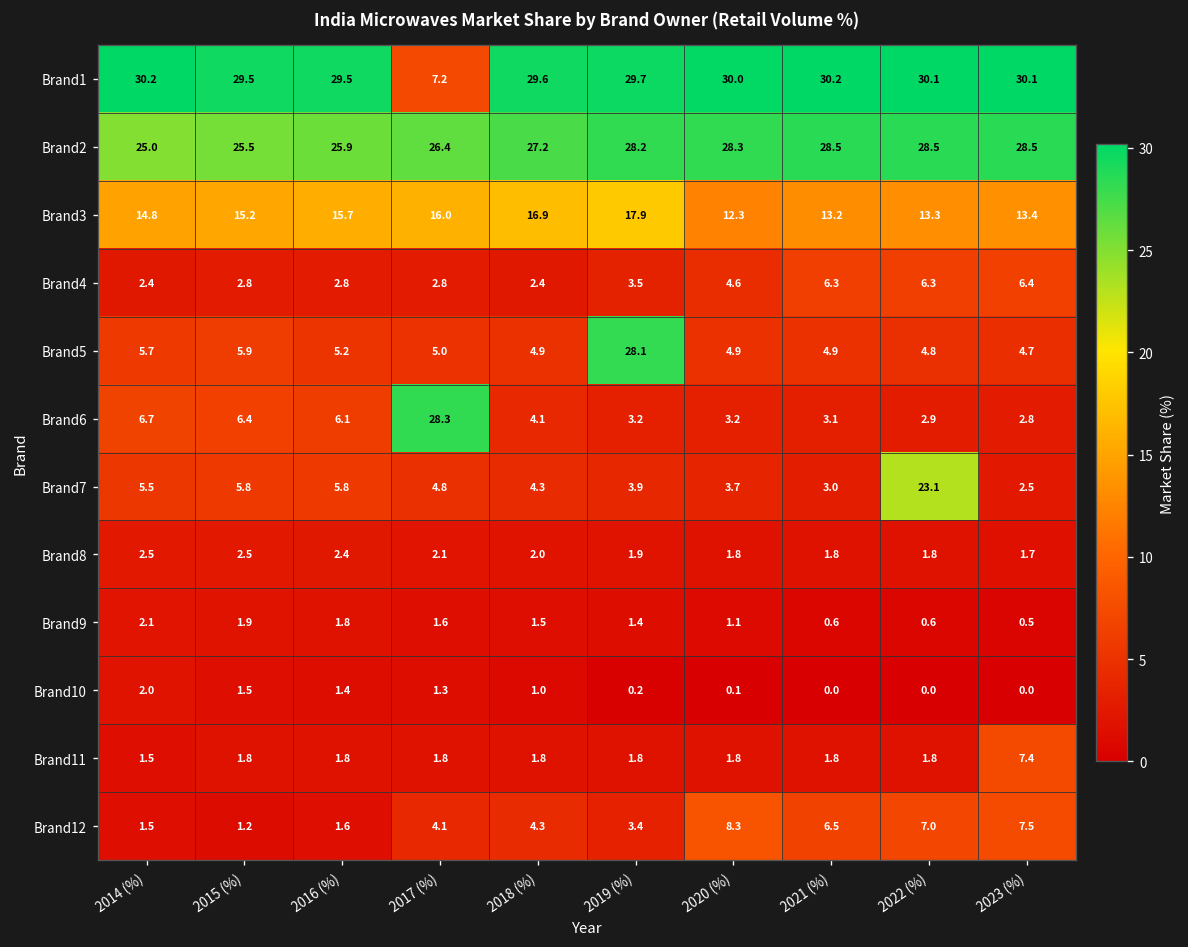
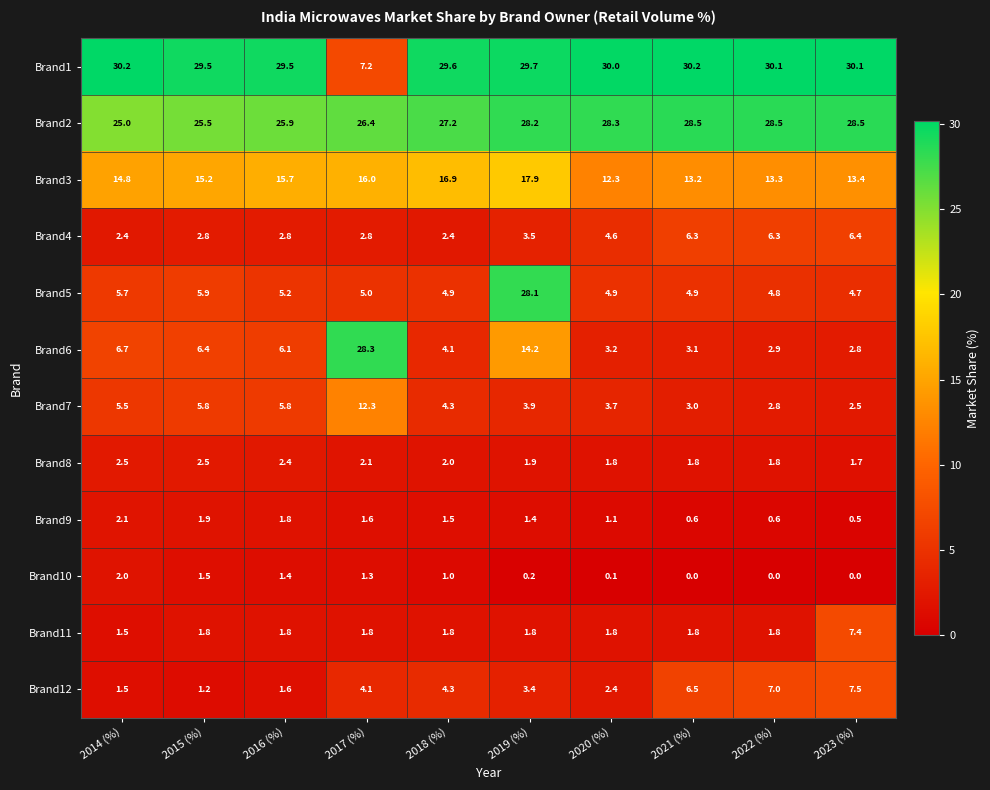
  {
    "Brand1": {
      "2014 (%)": 30.2,
      "2015 (%)": 29.5,
      "2016 (%)": 29.5,
      "2017 (%)": 7.2,
      "2018 (%)": 29.6,
      "2019 (%)": 29.7,
      "2020 (%)": 30.0,
      "2021 (%)": 30.2,
      "2022 (%)": 30.1,
      "2023 (%)": 30.1
    },
    "Brand2": {
      "2014 (%)": 25.0,
      "2015 (%)": 25.5,
      "2016 (%)": 25.9,
      "2017 (%)": 26.4,
      "2018 (%)": 27.2,
      "2019 (%)": 28.2,
      "2020 (%)": 28.3,
      "2021 (%)": 28.5,
      "2022 (%)": 28.5,
      "2023 (%)": 28.5
    },
    "Brand3": {
      "2014 (%)": 14.8,
      "2015 (%)": 15.2,
      "2016 (%)": 15.7,
      "2017 (%)": 16.0,
      "2018 (%)": 16.9,
      "2019 (%)": 17.9,
      "2020 (%)": 12.3,
      "2021 (%)": 13.2,
      "2022 (%)": 13.3,
      "2023 (%)": 13.4
    },
    "Brand4": {
      "2014 (%)": 2.4,
      "2015 (%)": 2.8,
      "2016 (%)": 2.8,
      "2017 (%)": 2.8,
      "2018 (%)": 2.4,
      "2019 (%)": 3.5,
      "2020 (%)": 4.6,
      "2021 (%)": 6.3,
      "2022 (%)": 6.3,
      "2023 (%)": 6.4
    },
    "Brand5": {
      "2014 (%)": 5.7,
      "2015 (%)": 5.9,
      "2016 (%)": 5.2,
      "2017 (%)": 5.0,
      "2018 (%)": 4.9,
      "2019 (%)": 28.1,
      "2020 (%)": 4.9,
      "2021 (%)": 4.9,
      "2022 (%)": 4.8,
      "2023 (%)": 4.7
    },
    "Brand6": {
      "2014 (%)": 6.7,
      "2015 (%)": 6.4,
      "2016 (%)": 6.1,
      "2017 (%)": 28.3,
      "2018 (%)": 4.1,
-     "2019 (%)": 3.2,
+     "2019 (%)": 14.2,
      "2020 (%)": 3.2,
      "2021 (%)": 3.1,
      "2022 (%)": 2.9,
      "2023 (%)": 2.8
    },
    "Brand7": {
      "2014 (%)": 5.5,
      "2015 (%)": 5.8,
      "2016 (%)": 5.8,
-     "2017 (%)": 4.8,
+     "2017 (%)": 12.3,
      "2018 (%)": 4.3,
      "2019 (%)": 3.9,
      "2020 (%)": 3.7,
      "2021 (%)": 3.0,
-     "2022 (%)": 23.1,
+     "2022 (%)": 2.8,
      "2023 (%)": 2.5
    },
    "Brand8": {
      "2014 (%)": 2.5,
      "2015 (%)": 2.5,
      "2016 (%)": 2.4,
      "2017 (%)": 2.1,
      "2018 (%)": 2.0,
      "2019 (%)": 1.9,
      "2020 (%)": 1.8,
      "2021 (%)": 1.8,
      "2022 (%)": 1.8,
      "2023 (%)": 1.7
    },
    "Brand9": {
      "2014 (%)": 2.1,
      "2015 (%)": 1.9,
      "2016 (%)": 1.8,
      "2017 (%)": 1.6,
      "2018 (%)": 1.5,
      "2019 (%)": 1.4,
      "2020 (%)": 1.1,
      "2021 (%)": 0.6,
      "2022 (%)": 0.6,
      "2023 (%)": 0.5
    },
    "Brand10": {
      "2014 (%)": 2.0,
      "2015 (%)": 1.5,
      "2016 (%)": 1.4,
      "2017 (%)": 1.3,
      "2018 (%)": 1.0,
      "2019 (%)": 0.2,
      "2020 (%)": 0.1,
      "2021 (%)": 0.0,
      "2022 (%)": 0.0,
      "2023 (%)": 0.0
    },
    "Brand11": {
      "2014 (%)": 1.5,
      "2015 (%)": 1.8,
      "2016 (%)": 1.8,
      "2017 (%)": 1.8,
      "2018 (%)": 1.8,
      "2019 (%)": 1.8,
      "2020 (%)": 1.8,
      "2021 (%)": 1.8,
      "2022 (%)": 1.8,
      "2023 (%)": 7.4
    },
    "Brand12": {
      "2014 (%)": 1.5,
      "2015 (%)": 1.2,
      "2016 (%)": 1.6,
      "2017 (%)": 4.1,
      "2018 (%)": 4.3,
      "2019 (%)": 3.4,
-     "2020 (%)": 8.3,
+     "2020 (%)": 2.4,
      "2021 (%)": 6.5,
      "2022 (%)": 7.0,
      "2023 (%)": 7.5
    }
  }
